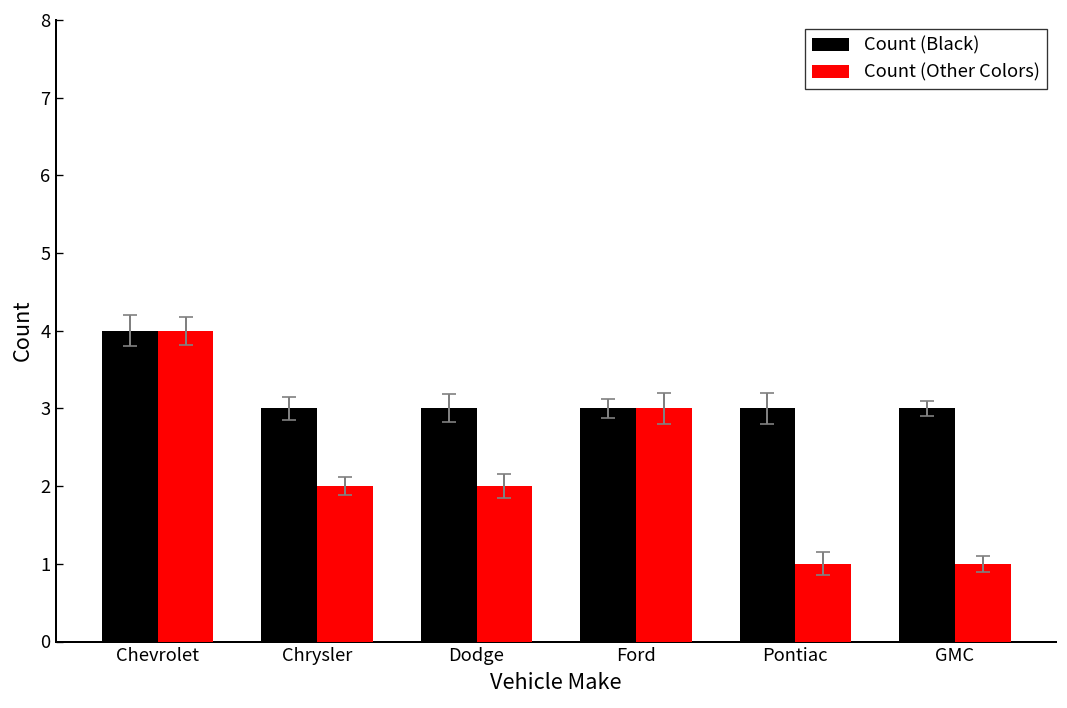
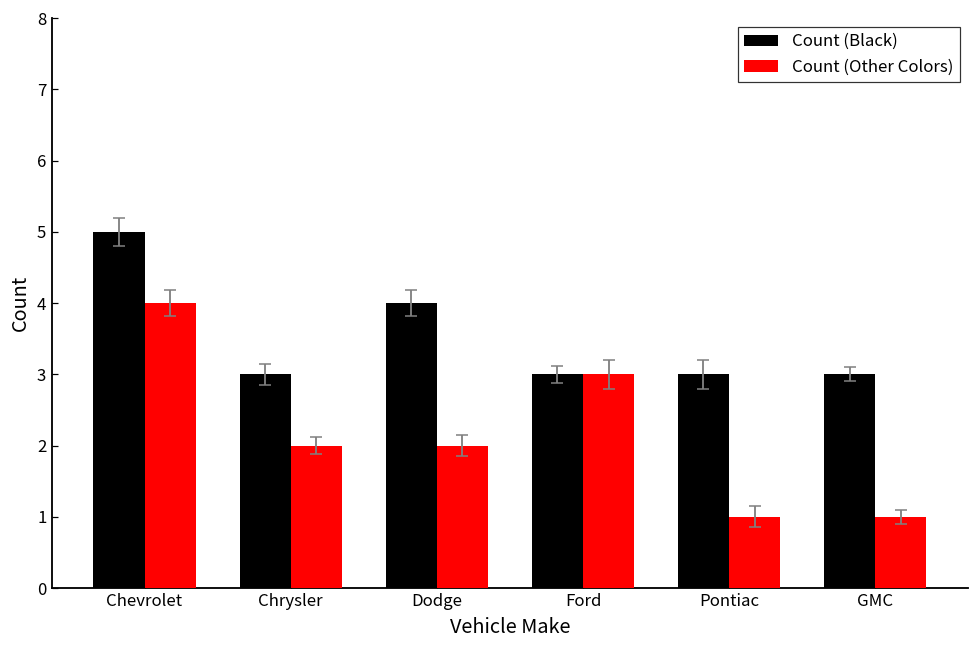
  {
    "Count (Black)": {
-     "Chevrolet": 4,
+     "Chevrolet": 5,
      "Chrysler": 3,
-     "Dodge": 3,
+     "Dodge": 4,
      "Ford": 3,
      "Pontiac": 3,
      "GMC": 3
    },
    "Count (Other Colors)": {
      "Chevrolet": 4,
      "Chrysler": 2,
      "Dodge": 2,
      "Ford": 3,
      "Pontiac": 1,
      "GMC": 1
    }
  }
